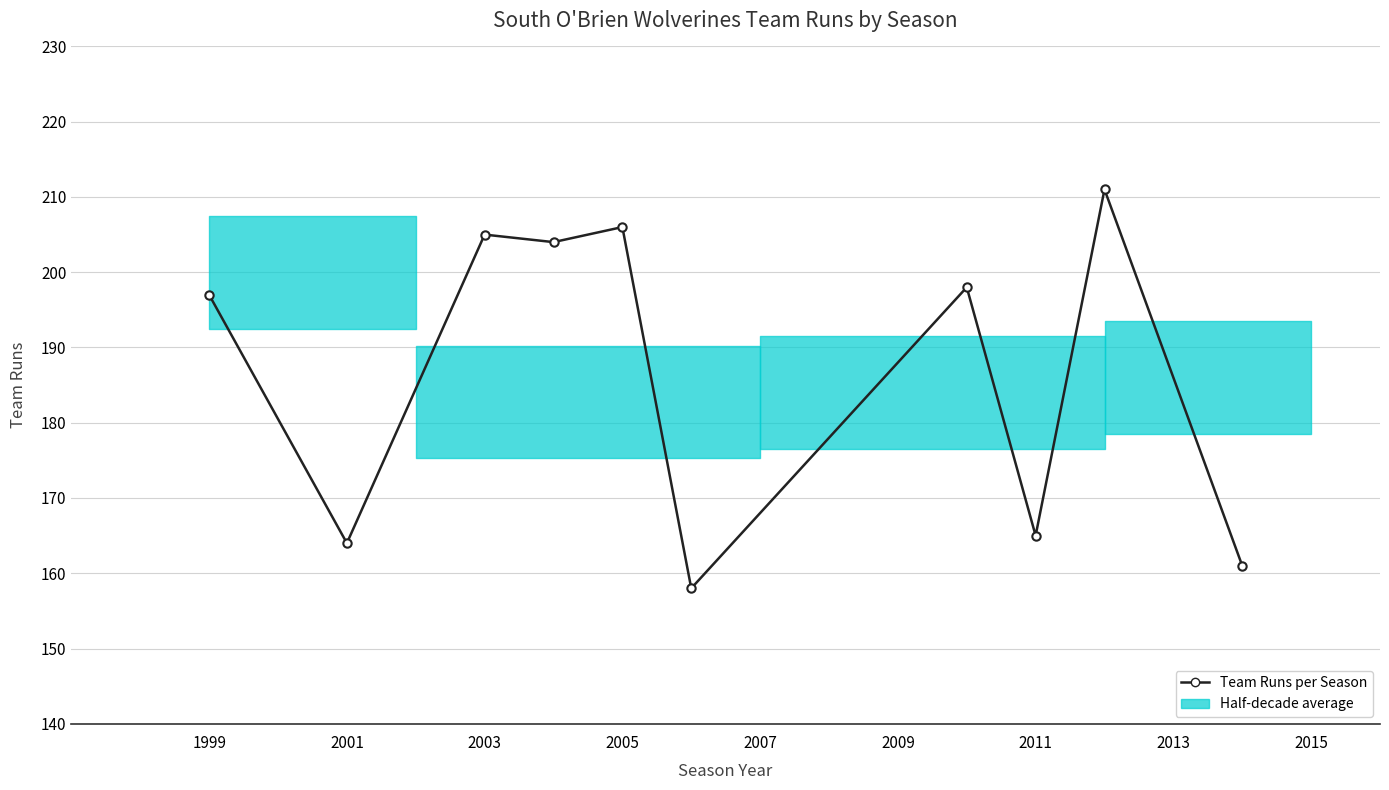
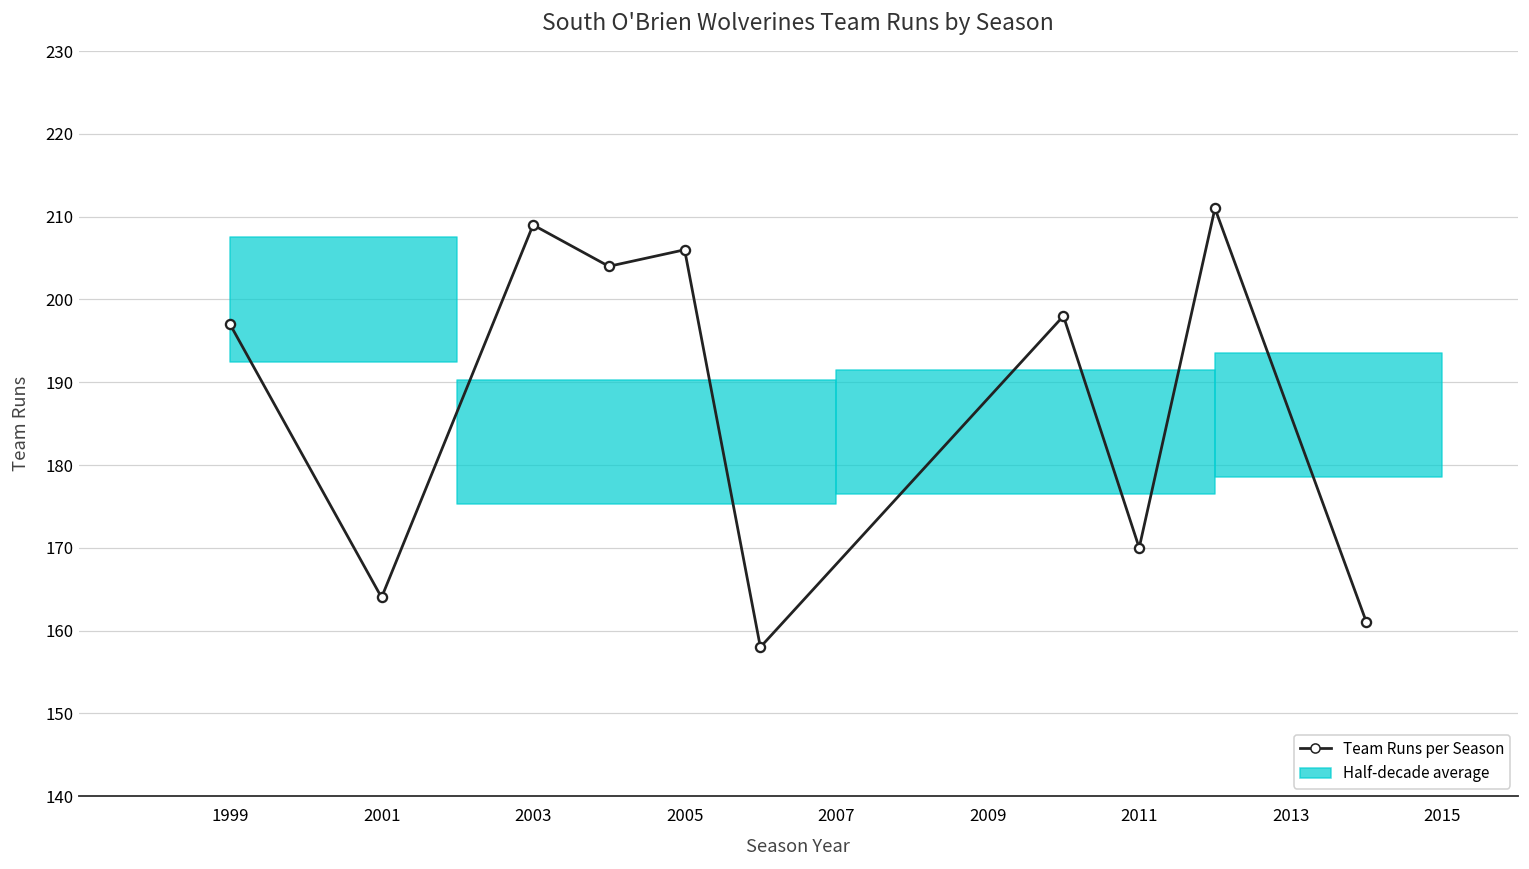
  {
    "Team Runs per Season": {
      "1999": 197,
      "2001": 164,
-     "2003": 205,
+     "2003": 209,
      "2005": 206,
-     "2011": 165
+     "2011": 170
    }
  }
